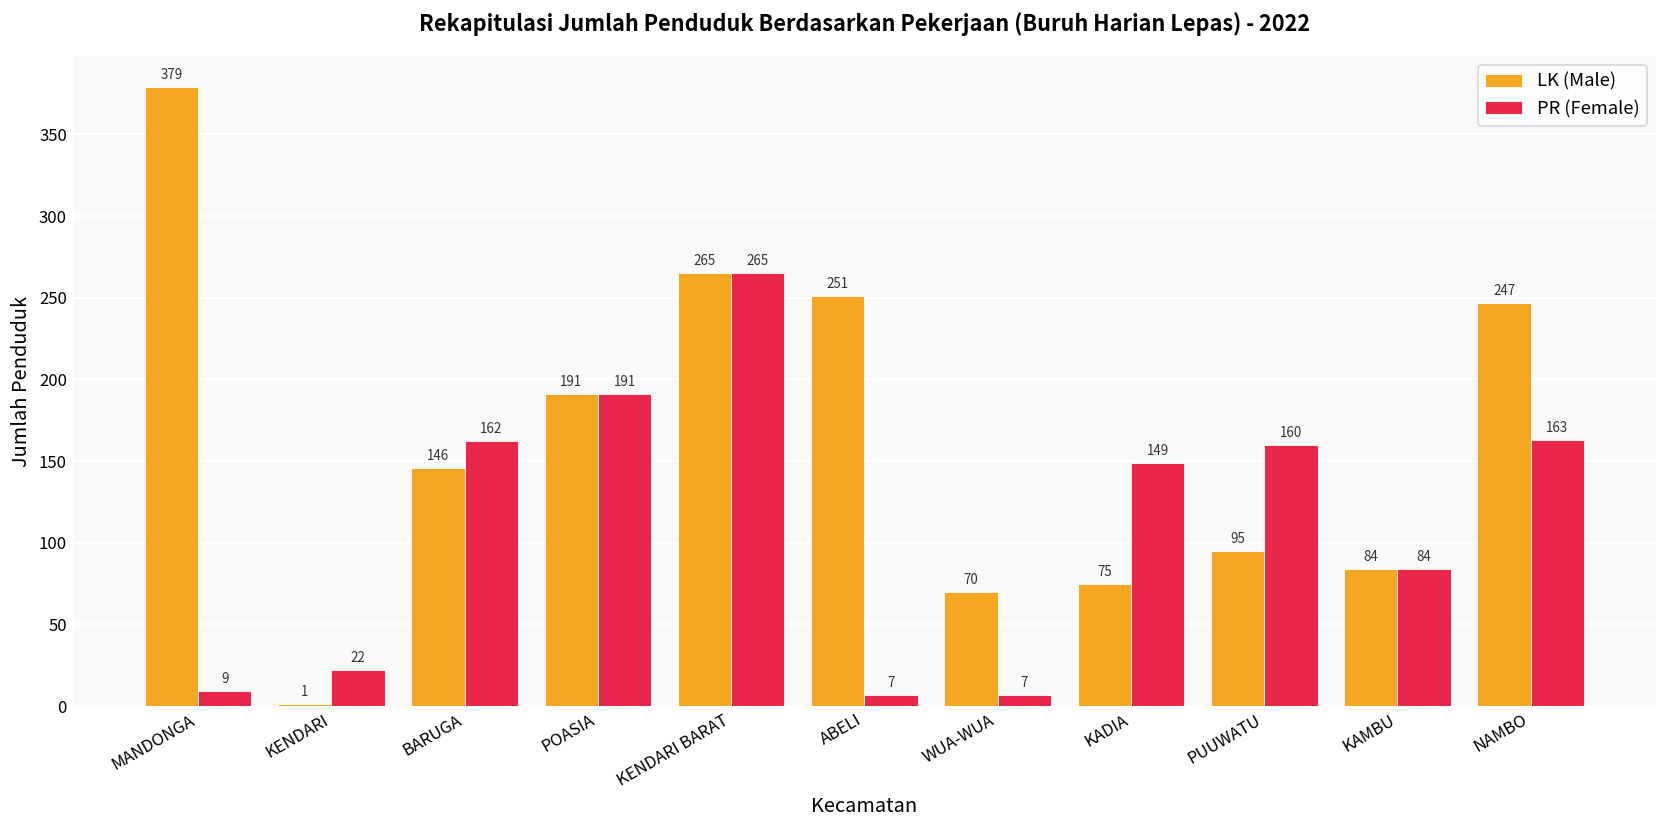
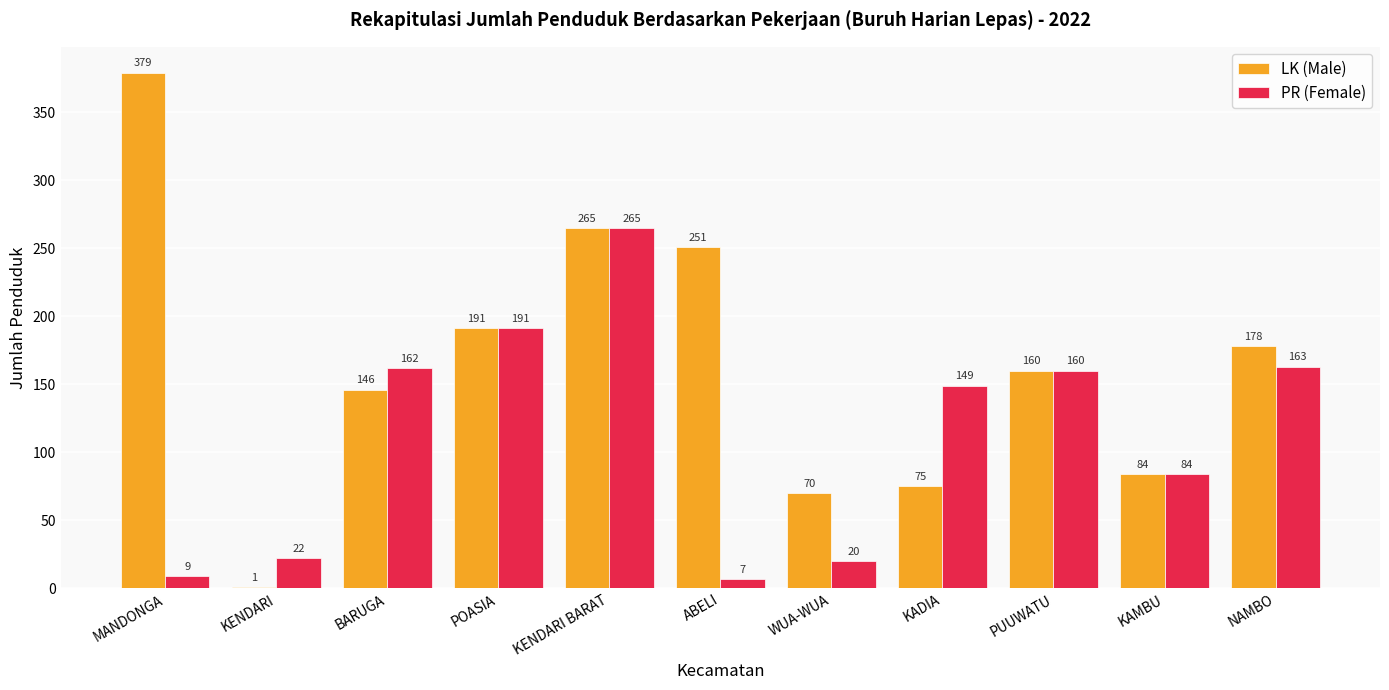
  {
    "LK (Male)": {
      "MANDONGA": 379,
      "KENDARI": 1,
      "BARUGA": 146,
      "POASIA": 191,
      "KENDARI BARAT": 265,
      "ABELI": 251,
      "WUA-WUA": 70,
      "KADIA": 75,
-     "PUUWATU": 95,
+     "PUUWATU": 160,
      "KAMBU": 84,
-     "NAMBO": 247
+     "NAMBO": 178
    },
    "PR (Female)": {
      "MANDONGA": 9,
      "KENDARI": 22,
      "BARUGA": 162,
      "POASIA": 191,
      "KENDARI BARAT": 265,
      "ABELI": 7,
-     "WUA-WUA": 7,
+     "WUA-WUA": 20,
      "KADIA": 149,
      "PUUWATU": 160,
      "KAMBU": 84,
      "NAMBO": 163
    }
  }
